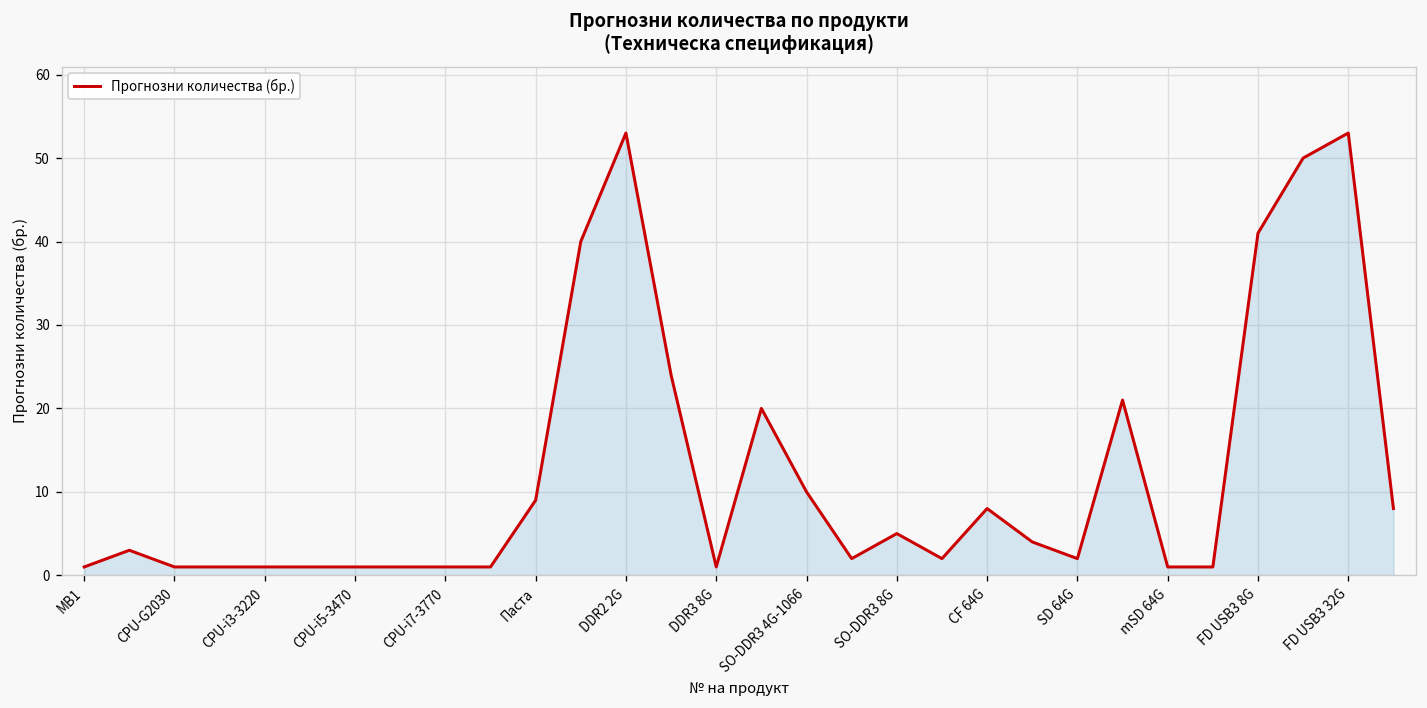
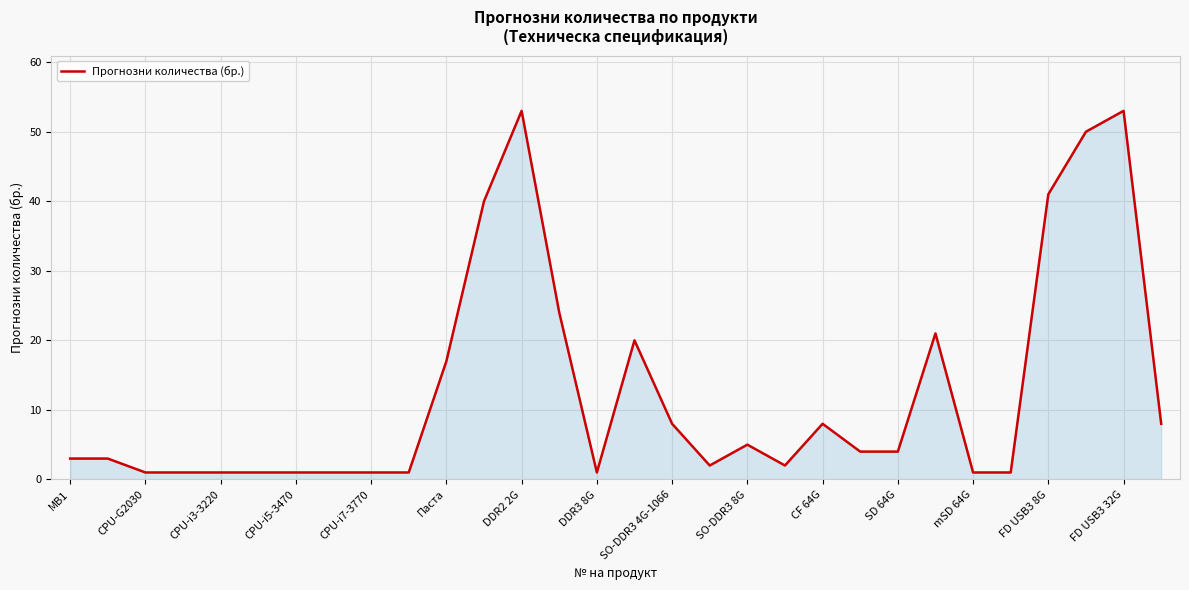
  {
-   "MB1": 1,
+   "MB1": 3,
    "CPU-G2030": 1,
    "CPU-i3-3220": 1,
    "CPU-i5-3470": 1,
    "CPU-i7-3770": 1,
-   "Паста": 9,
+   "Паста": 17,
    "DDR2 2G": 53,
    "DDR3 8G": 1,
-   "SO-DDR3 4G-1066": 10,
+   "SO-DDR3 4G-1066": 8,
    "SO-DDR3 8G": 5,
    "CF 64G": 8,
-   "SD 64G": 2,
+   "SD 64G": 4,
    "mSD 64G": 1,
    "FD USB3 8G": 41,
    "FD USB3 32G": 53
  }
